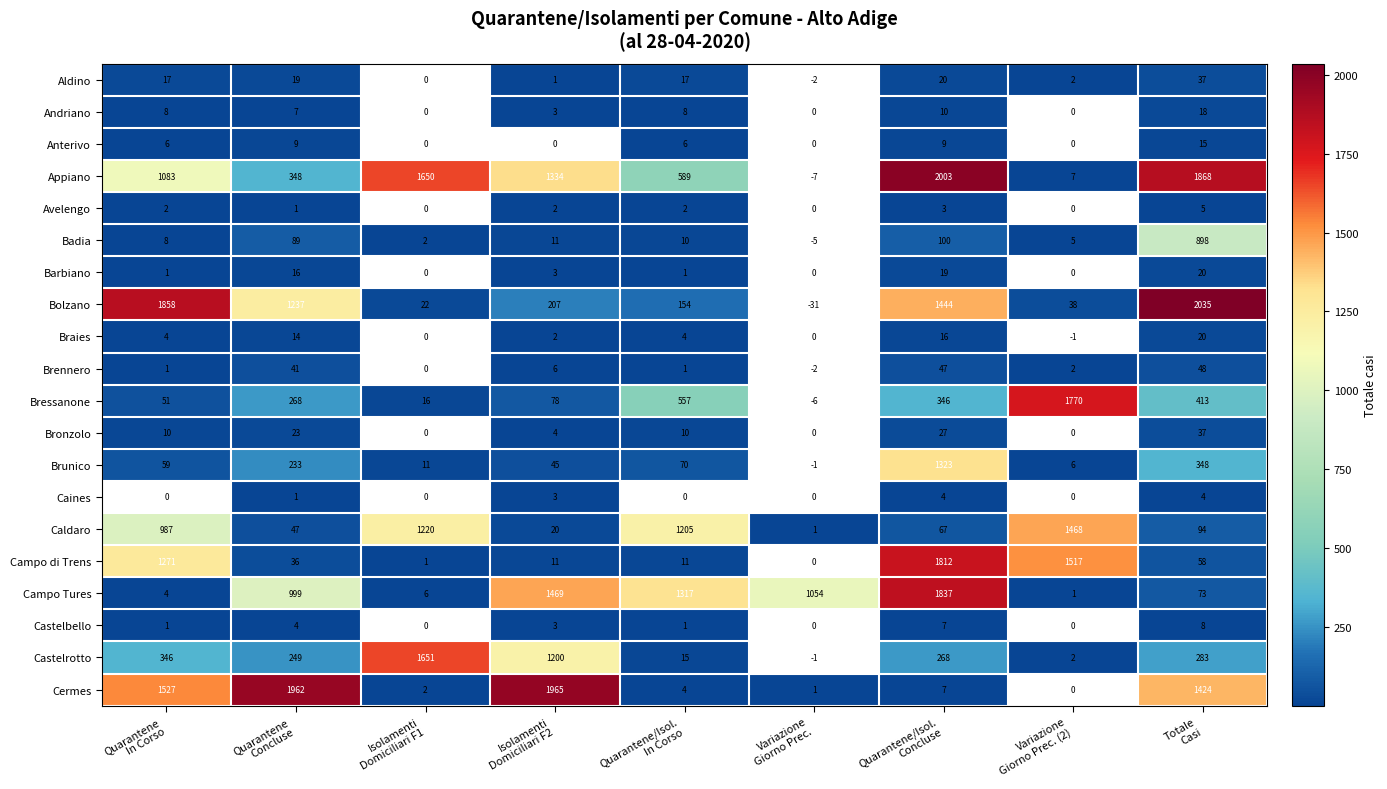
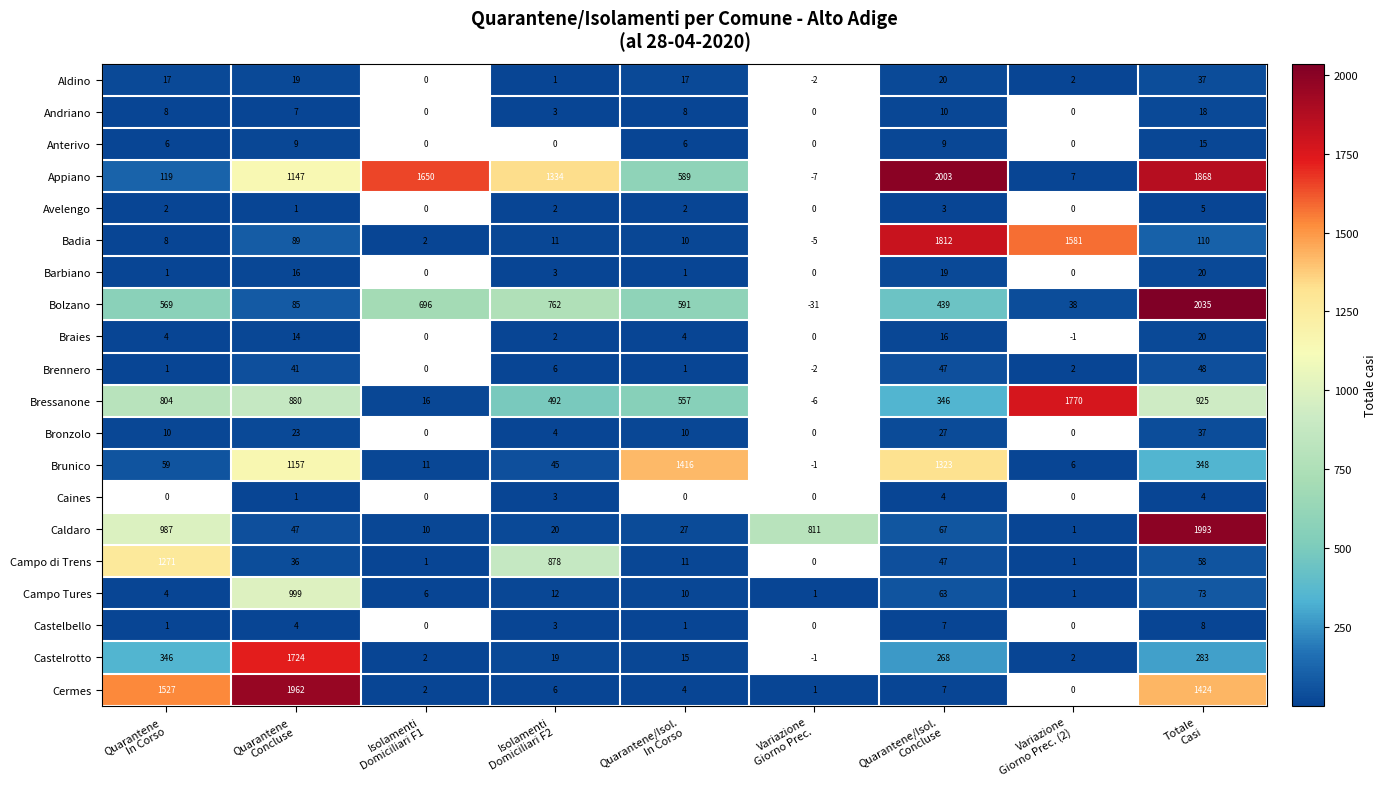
  {
    "Aldino": {
      "Quarantene In Corso": 17,
      "Quarantene Concluse": 19,
      "Isolamenti Domiciliari F2": 1,
      "Quarantene/Isol. In Corso": 17,
      "Quarantene/Isol. Concluse": 20,
      "Variazione Giorno Prec. (2)": 2,
      "Totale Casi": 37
    },
    "Andriano": {
      "Quarantene In Corso": 8,
      "Quarantene Concluse": 7,
      "Isolamenti Domiciliari F2": 3,
      "Quarantene/Isol. In Corso": 8,
      "Quarantene/Isol. Concluse": 10,
      "Totale Casi": 18
    },
    "Anterivo": {
      "Quarantene In Corso": 6,
      "Quarantene Concluse": 9,
      "Quarantene/Isol. In Corso": 6,
      "Quarantene/Isol. Concluse": 9,
      "Totale Casi": 15
    },
    "Appiano": {
-     "Quarantene In Corso": 1083,
-     "Quarantene Concluse": 348,
+     "Quarantene In Corso": 119,
+     "Quarantene Concluse": 1147,
      "Isolamenti Domiciliari F1": 1650,
      "Isolamenti Domiciliari F2": 1334,
      "Quarantene/Isol. In Corso": 589,
      "Quarantene/Isol. Concluse": 2003,
      "Variazione Giorno Prec. (2)": 7,
      "Totale Casi": 1868
    },
    "Avelengo": {
      "Quarantene In Corso": 2,
      "Quarantene Concluse": 1,
      "Isolamenti Domiciliari F2": 2,
      "Quarantene/Isol. In Corso": 2,
      "Quarantene/Isol. Concluse": 3,
      "Totale Casi": 5
    },
    "Badia": {
      "Quarantene In Corso": 8,
      "Quarantene Concluse": 89,
      "Isolamenti Domiciliari F1": 2,
      "Isolamenti Domiciliari F2": 11,
      "Quarantene/Isol. In Corso": 10,
-     "Quarantene/Isol. Concluse": 100,
-     "Variazione Giorno Prec. (2)": 5,
-     "Totale Casi": 898
+     "Quarantene/Isol. Concluse": 1812,
+     "Variazione Giorno Prec. (2)": 1581,
+     "Totale Casi": 110
    },
    "Barbiano": {
      "Quarantene In Corso": 1,
      "Quarantene Concluse": 16,
      "Isolamenti Domiciliari F2": 3,
      "Quarantene/Isol. In Corso": 1,
      "Quarantene/Isol. Concluse": 19,
      "Totale Casi": 20
    },
    "Bolzano": {
-     "Quarantene In Corso": 1858,
-     "Quarantene Concluse": 1237,
-     "Isolamenti Domiciliari F1": 22,
-     "Isolamenti Domiciliari F2": 207,
-     "Quarantene/Isol. In Corso": 154,
-     "Quarantene/Isol. Concluse": 1444,
+     "Quarantene In Corso": 569,
+     "Quarantene Concluse": 85,
+     "Isolamenti Domiciliari F1": 696,
+     "Isolamenti Domiciliari F2": 762,
+     "Quarantene/Isol. In Corso": 591,
+     "Quarantene/Isol. Concluse": 439,
      "Variazione Giorno Prec. (2)": 38,
      "Totale Casi": 2035
    },
    "Braies": {
      "Quarantene In Corso": 4,
      "Quarantene Concluse": 14,
      "Isolamenti Domiciliari F2": 2,
      "Quarantene/Isol. In Corso": 4,
      "Quarantene/Isol. Concluse": 16,
      "Totale Casi": 20
    },
    "Brennero": {
      "Quarantene In Corso": 1,
      "Quarantene Concluse": 41,
      "Isolamenti Domiciliari F2": 6,
      "Quarantene/Isol. In Corso": 1,
      "Quarantene/Isol. Concluse": 47,
      "Variazione Giorno Prec. (2)": 2,
      "Totale Casi": 48
    },
    "Bressanone": {
-     "Quarantene In Corso": 51,
-     "Quarantene Concluse": 268,
+     "Quarantene In Corso": 804,
+     "Quarantene Concluse": 880,
      "Isolamenti Domiciliari F1": 16,
-     "Isolamenti Domiciliari F2": 78,
+     "Isolamenti Domiciliari F2": 492,
      "Quarantene/Isol. In Corso": 557,
      "Quarantene/Isol. Concluse": 346,
      "Variazione Giorno Prec. (2)": 1770,
-     "Totale Casi": 413
+     "Totale Casi": 925
    },
    "Bronzolo": {
      "Quarantene In Corso": 10,
      "Quarantene Concluse": 23,
      "Isolamenti Domiciliari F2": 4,
      "Quarantene/Isol. In Corso": 10,
      "Quarantene/Isol. Concluse": 27,
      "Totale Casi": 37
    },
    "Brunico": {
      "Quarantene In Corso": 59,
-     "Quarantene Concluse": 233,
+     "Quarantene Concluse": 1157,
      "Isolamenti Domiciliari F1": 11,
      "Isolamenti Domiciliari F2": 45,
-     "Quarantene/Isol. In Corso": 70,
+     "Quarantene/Isol. In Corso": 1416,
      "Quarantene/Isol. Concluse": 1323,
      "Variazione Giorno Prec. (2)": 6,
      "Totale Casi": 348
    },
    "Caines": {
      "Quarantene Concluse": 1,
      "Isolamenti Domiciliari F2": 3,
      "Quarantene/Isol. Concluse": 4,
      "Totale Casi": 4
    },
    "Caldaro": {
      "Quarantene In Corso": 987,
      "Quarantene Concluse": 47,
-     "Isolamenti Domiciliari F1": 1220,
+     "Isolamenti Domiciliari F1": 10,
      "Isolamenti Domiciliari F2": 20,
-     "Quarantene/Isol. In Corso": 1205,
-     "Variazione Giorno Prec.": 1,
+     "Quarantene/Isol. In Corso": 27,
+     "Variazione Giorno Prec.": 811,
      "Quarantene/Isol. Concluse": 67,
-     "Variazione Giorno Prec. (2)": 1468,
-     "Totale Casi": 94
+     "Variazione Giorno Prec. (2)": 1,
+     "Totale Casi": 1993
    },
    "Campo di Trens": {
      "Quarantene In Corso": 1271,
      "Quarantene Concluse": 36,
      "Isolamenti Domiciliari F1": 1,
-     "Isolamenti Domiciliari F2": 11,
+     "Isolamenti Domiciliari F2": 878,
      "Quarantene/Isol. In Corso": 11,
-     "Quarantene/Isol. Concluse": 1812,
-     "Variazione Giorno Prec. (2)": 1517,
+     "Quarantene/Isol. Concluse": 47,
+     "Variazione Giorno Prec. (2)": 1,
      "Totale Casi": 58
    },
    "Campo Tures": {
      "Quarantene In Corso": 4,
      "Quarantene Concluse": 999,
      "Isolamenti Domiciliari F1": 6,
-     "Isolamenti Domiciliari F2": 1469,
-     "Quarantene/Isol. In Corso": 1317,
-     "Variazione Giorno Prec.": 1054,
-     "Quarantene/Isol. Concluse": 1837,
+     "Isolamenti Domiciliari F2": 12,
+     "Quarantene/Isol. In Corso": 10,
+     "Variazione Giorno Prec.": 1,
+     "Quarantene/Isol. Concluse": 63,
      "Variazione Giorno Prec. (2)": 1,
      "Totale Casi": 73
    },
    "Castelbello": {
      "Quarantene In Corso": 1,
      "Quarantene Concluse": 4,
      "Isolamenti Domiciliari F2": 3,
      "Quarantene/Isol. In Corso": 1,
      "Quarantene/Isol. Concluse": 7,
      "Totale Casi": 8
    },
    "Castelrotto": {
      "Quarantene In Corso": 346,
-     "Quarantene Concluse": 249,
-     "Isolamenti Domiciliari F1": 1651,
-     "Isolamenti Domiciliari F2": 1200,
+     "Quarantene Concluse": 1724,
+     "Isolamenti Domiciliari F1": 2,
+     "Isolamenti Domiciliari F2": 19,
      "Quarantene/Isol. In Corso": 15,
      "Quarantene/Isol. Concluse": 268,
      "Variazione Giorno Prec. (2)": 2,
      "Totale Casi": 283
    },
    "Cermes": {
      "Quarantene In Corso": 1527,
      "Quarantene Concluse": 1962,
      "Isolamenti Domiciliari F1": 2,
-     "Isolamenti Domiciliari F2": 1965,
+     "Isolamenti Domiciliari F2": 6,
      "Quarantene/Isol. In Corso": 4,
      "Variazione Giorno Prec.": 1,
      "Quarantene/Isol. Concluse": 7,
      "Totale Casi": 1424
    }
  }
